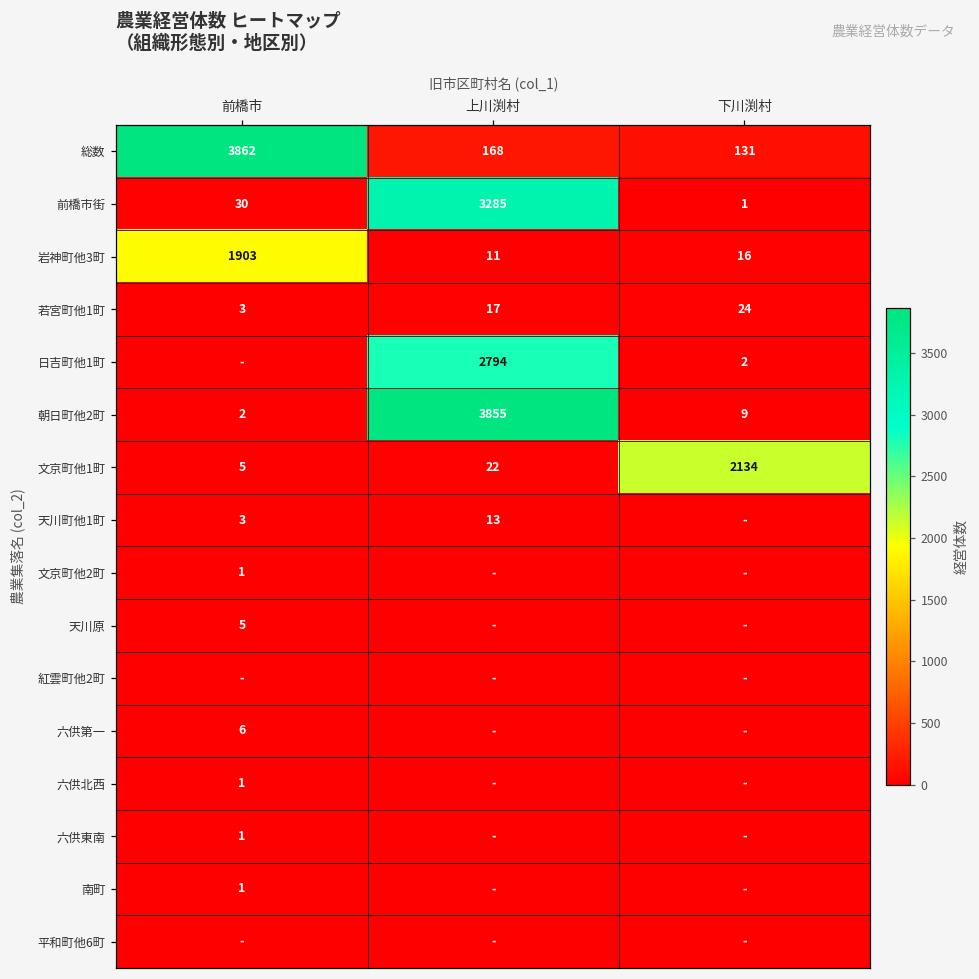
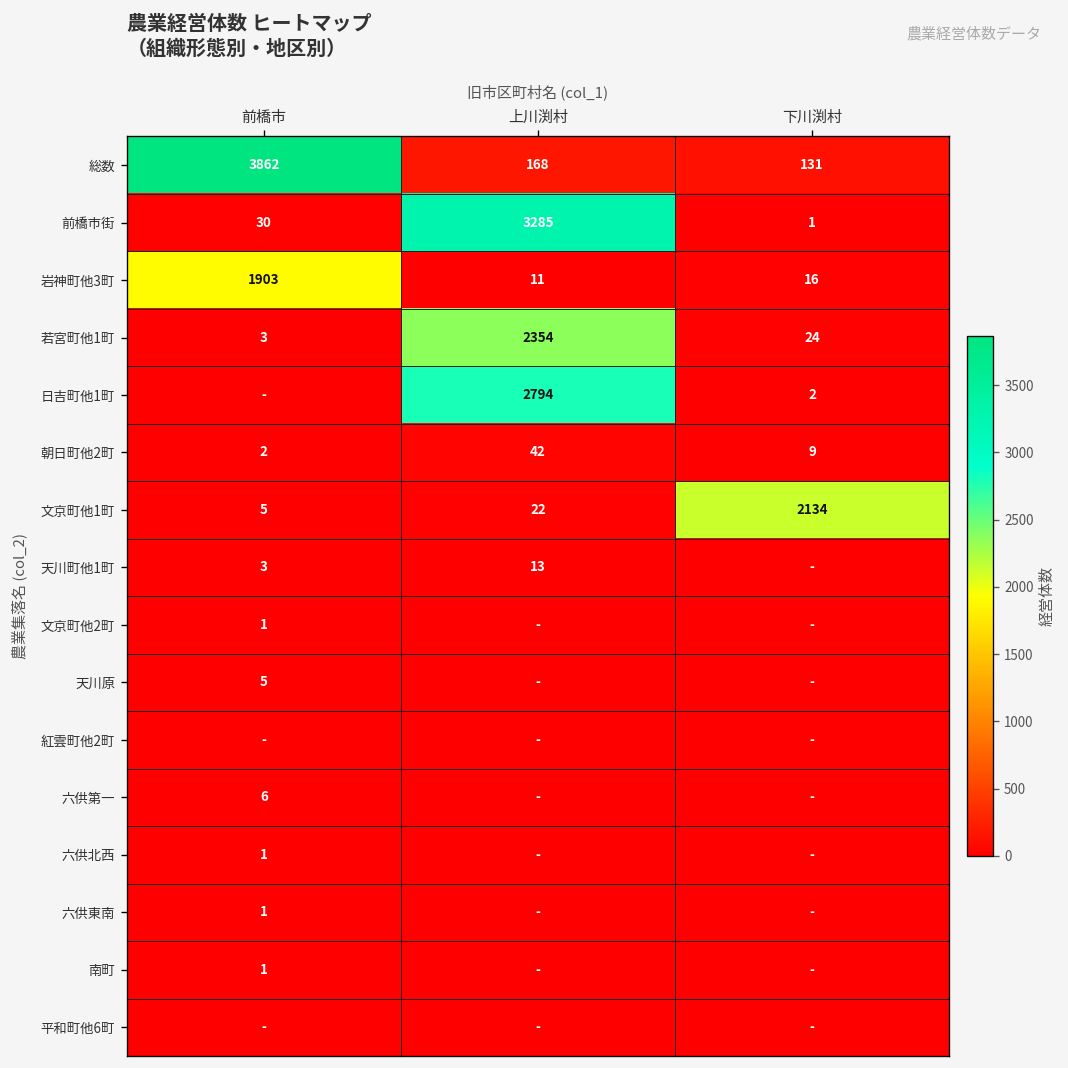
  {
    "総数": {
      "前橋市": 3862,
      "上川渕村": 168,
      "下川渕村": 131
    },
    "前橋市街": {
      "前橋市": 30,
      "上川渕村": 3285,
      "下川渕村": 1
    },
    "岩神町他3町": {
      "前橋市": 1903,
      "上川渕村": 11,
      "下川渕村": 16
    },
    "若宮町他1町": {
      "前橋市": 3,
-     "上川渕村": 17,
+     "上川渕村": 2354,
      "下川渕村": 24
    },
    "日吉町他1町": {
      "上川渕村": 2794,
      "下川渕村": 2
    },
    "朝日町他2町": {
      "前橋市": 2,
-     "上川渕村": 3855,
+     "上川渕村": 42,
      "下川渕村": 9
    },
    "文京町他1町": {
      "前橋市": 5,
      "上川渕村": 22,
      "下川渕村": 2134
    },
    "天川町他1町": {
      "前橋市": 3,
      "上川渕村": 13
    },
    "文京町他2町": {
      "前橋市": 1
    },
    "天川原": {
      "前橋市": 5
    },
    "六供第一": {
      "前橋市": 6
    },
    "六供北西": {
      "前橋市": 1
    },
    "六供東南": {
      "前橋市": 1
    },
    "南町": {
      "前橋市": 1
    }
  }
